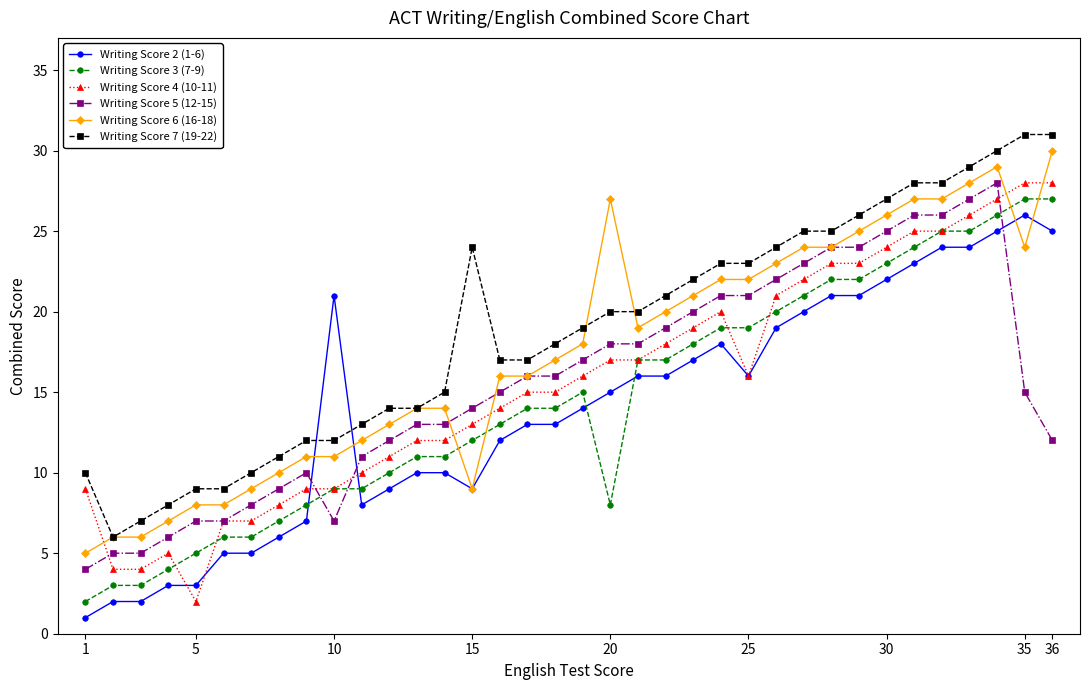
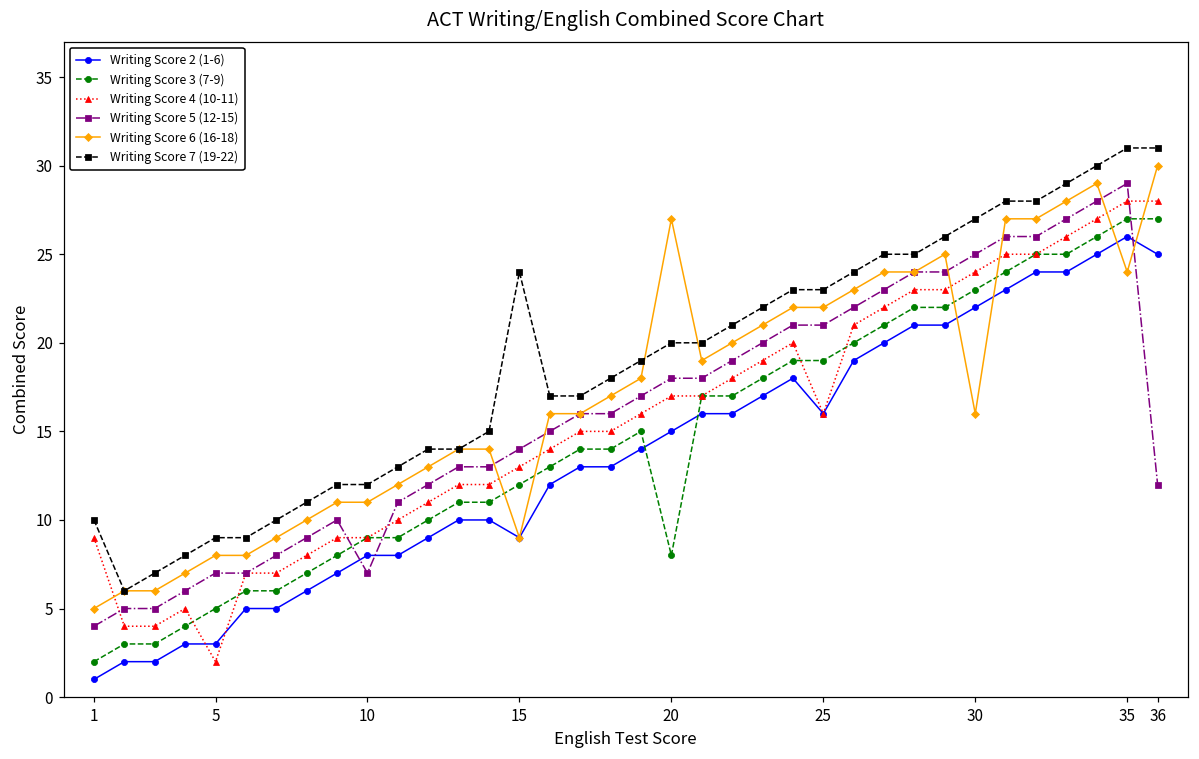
  {
    "Writing Score 2 (1-6)": {
      "1": 1,
      "5": 3,
-     "10": 21,
+     "10": 8,
      "20": 15,
      "30": 22,
      "35": 26,
      "36": 25
    },
    "Writing Score 3 (7-9)": {
      "1": 2,
      "5": 5,
      "15": 12,
      "20": 8,
      "25": 19,
      "30": 23,
      "35": 27,
      "36": 27
    },
    "Writing Score 4 (10-11)": {
      "1": 9,
      "5": 2,
      "15": 13,
      "20": 17,
      "30": 24,
      "35": 28,
      "36": 28
    },
    "Writing Score 5 (12-15)": {
      "1": 4,
      "5": 7,
      "10": 7,
      "15": 14,
      "20": 18,
      "25": 21,
      "30": 25,
-     "35": 15,
+     "35": 29,
      "36": 12
    },
    "Writing Score 6 (16-18)": {
      "1": 5,
      "5": 8,
      "10": 11,
      "20": 27,
      "25": 22,
-     "30": 26,
+     "30": 16,
      "35": 24,
      "36": 30
    },
    "Writing Score 7 (19-22)": {
      "1": 10,
      "5": 9,
      "10": 12,
      "15": 24,
      "20": 20,
      "25": 23,
      "30": 27,
      "35": 31,
      "36": 31
    }
  }
